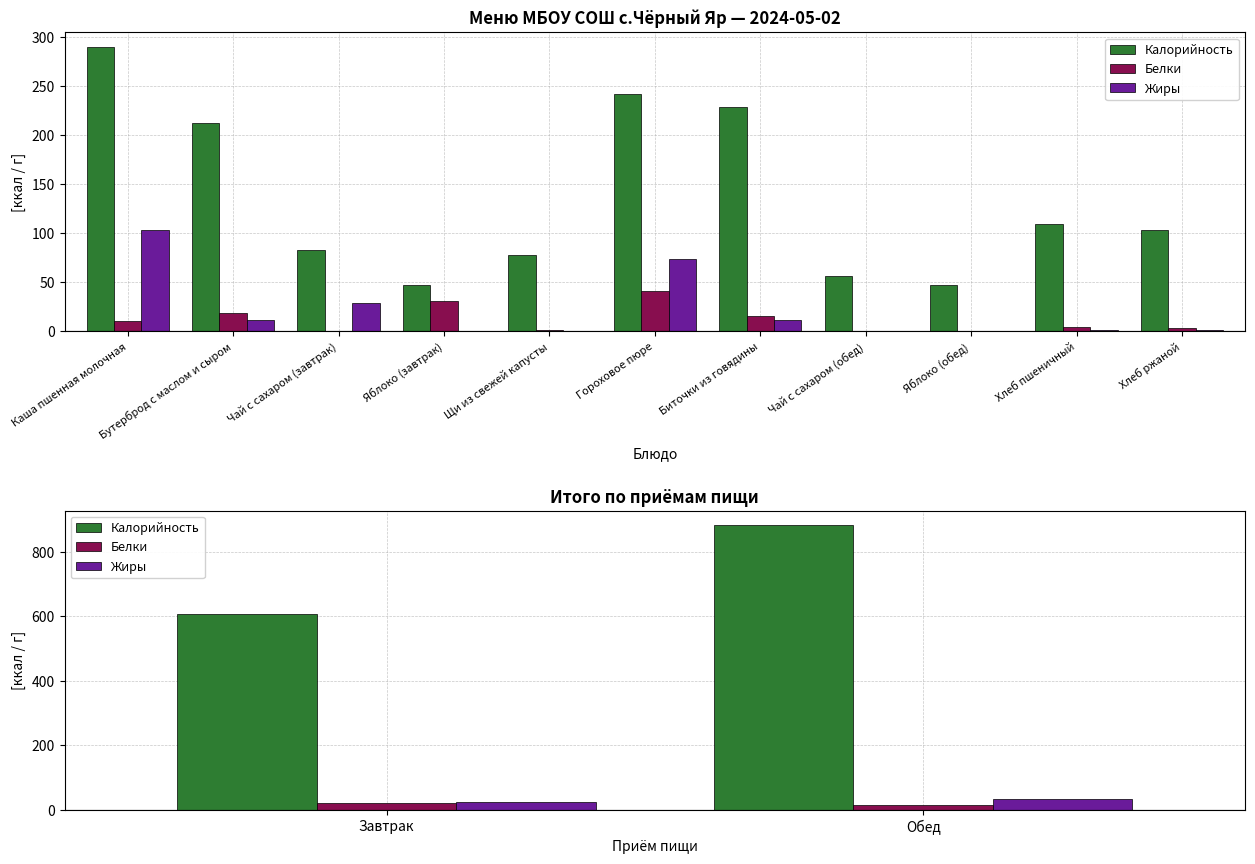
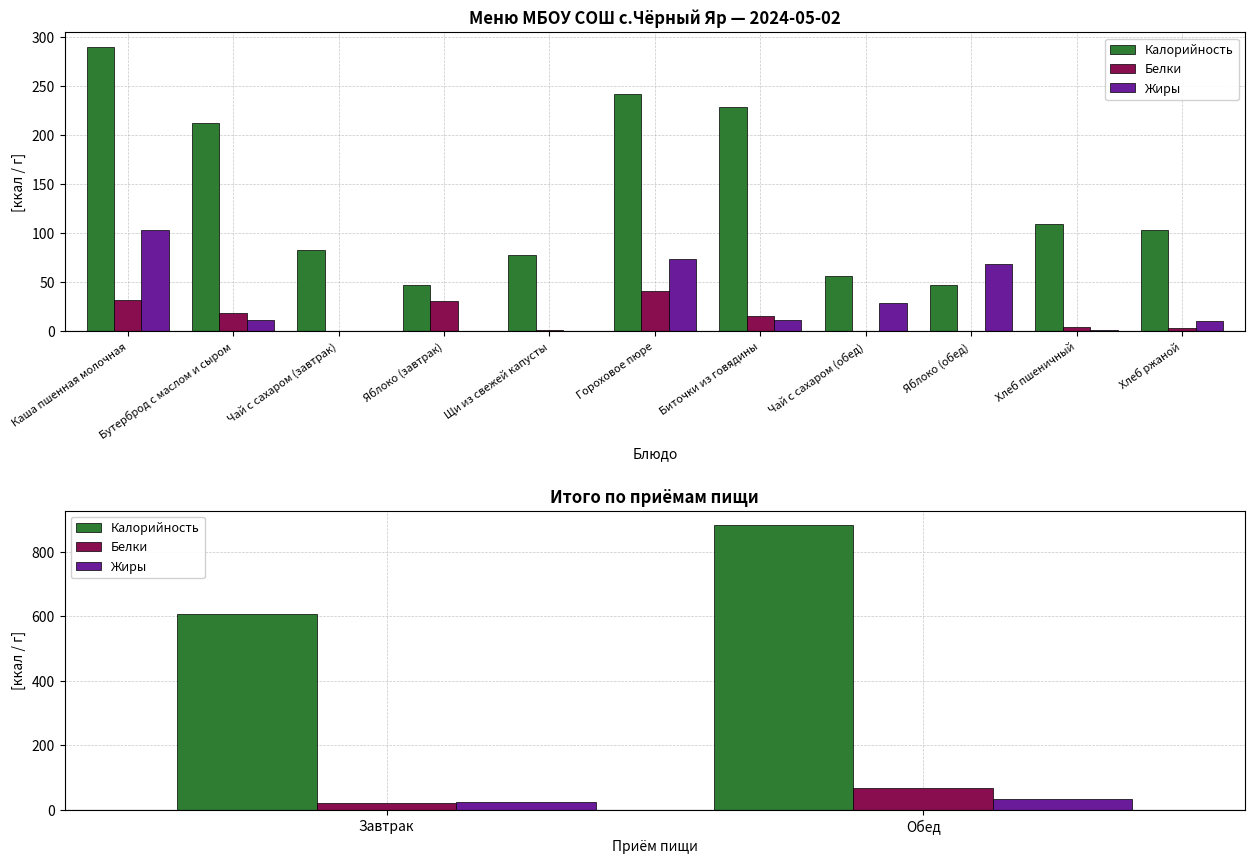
  {
    "Меню МБОУ СОШ с.Чёрный Яр — 2024-05-02": {
      "Калорийность": {
        "Каша пшенная молочная": 290,
        "Бутерброд с маслом и сыром": 210,
        "Чай с сахаром (завтрак)": 80,
        "Яблоко (завтрак)": 50,
        "Щи из свежей капусты": 80,
        "Гороховое пюре": 240,
        "Биточки из говядины": 230,
        "Чай с сахаром (обед)": 60,
        "Яблоко (обед)": 50,
        "Хлеб пшеничный": 110,
        "Хлеб ржаной": 100
      },
      "Белки": {
-       "Каша пшенная молочная": 10,
+       "Каша пшенная молочная": 30,
        "Бутерброд с маслом и сыром": 20,
        "Яблоко (завтрак)": 30,
        "Гороховое пюре": 40,
        "Биточки из говядины": 20,
        "Хлеб пшеничный": 0,
        "Хлеб ржаной": 0
      },
      "Жиры": {
        "Каша пшенная молочная": 100,
        "Бутерброд с маслом и сыром": 10,
-       "Чай с сахаром (завтрак)": 30,
+       "Чай с сахаром (завтрак)": 0,
        "Гороховое пюре": 70,
        "Биточки из говядины": 10,
-       "Чай с сахаром (обед)": 0,
-       "Яблоко (обед)": 0,
-       "Хлеб ржаной": 0
+       "Чай с сахаром (обед)": 30,
+       "Яблоко (обед)": 70,
+       "Хлеб ржаной": 10
      }
    },
    "Итого по приёмам пищи": {
      "Калорийность": {
        "Завтрак": 610,
        "Обед": 880
      },
      "Белки": {
        "Завтрак": 20,
-       "Обед": 10
+       "Обед": 70
      },
      "Жиры": {
        "Завтрак": 20,
        "Обед": 30
      }
    }
  }
